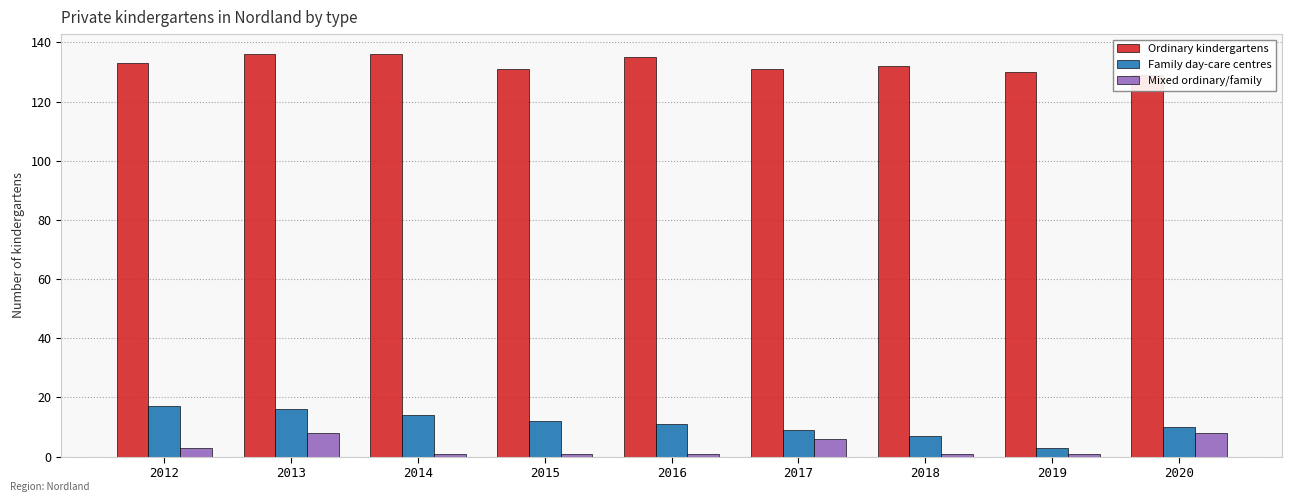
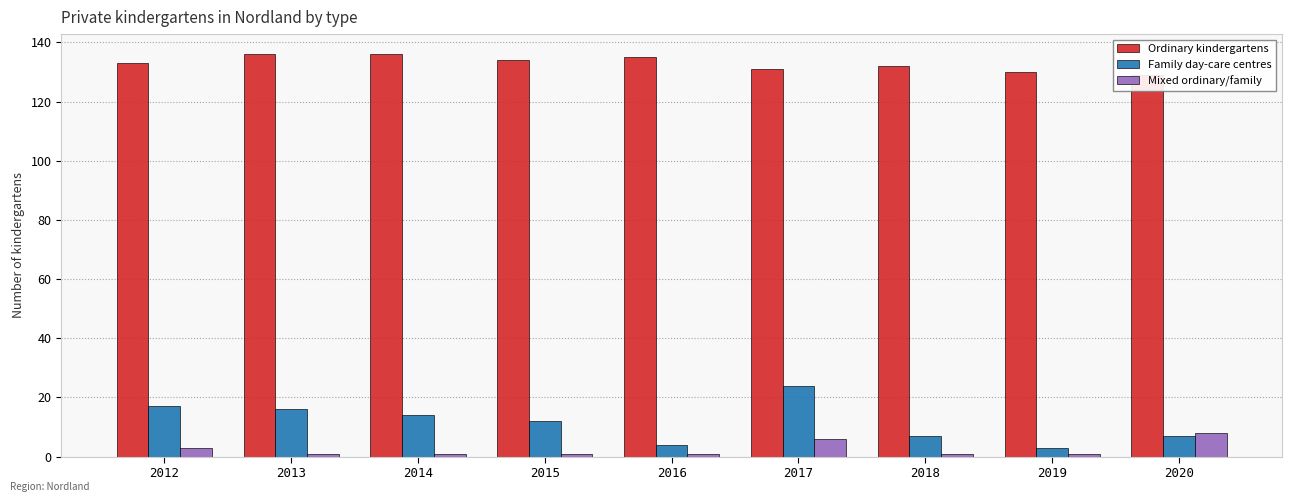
  {
    "Ordinary kindergartens": {
      "2012": 133,
      "2013": 136,
      "2014": 136,
-     "2015": 131,
+     "2015": 134,
      "2016": 135,
      "2017": 131,
      "2018": 132,
      "2019": 130
    },
    "Family day-care centres": {
      "2012": 17,
      "2013": 16,
      "2014": 14,
      "2015": 12,
-     "2016": 11,
-     "2017": 9,
+     "2016": 4,
+     "2017": 24,
      "2018": 7,
      "2019": 3,
-     "2020": 10
+     "2020": 7
    },
    "Mixed ordinary/family": {
      "2012": 3,
-     "2013": 8,
+     "2013": 1,
      "2014": 1,
      "2015": 1,
      "2016": 1,
      "2017": 6,
      "2018": 1,
      "2019": 1,
      "2020": 8
    }
  }
